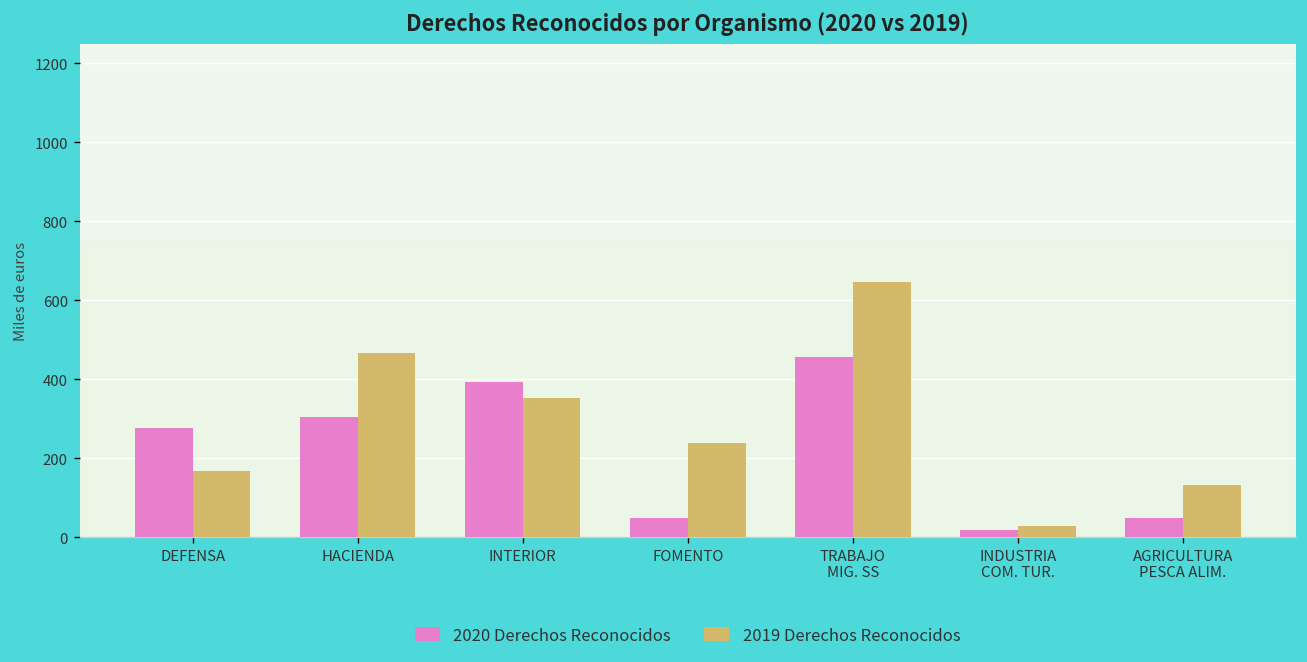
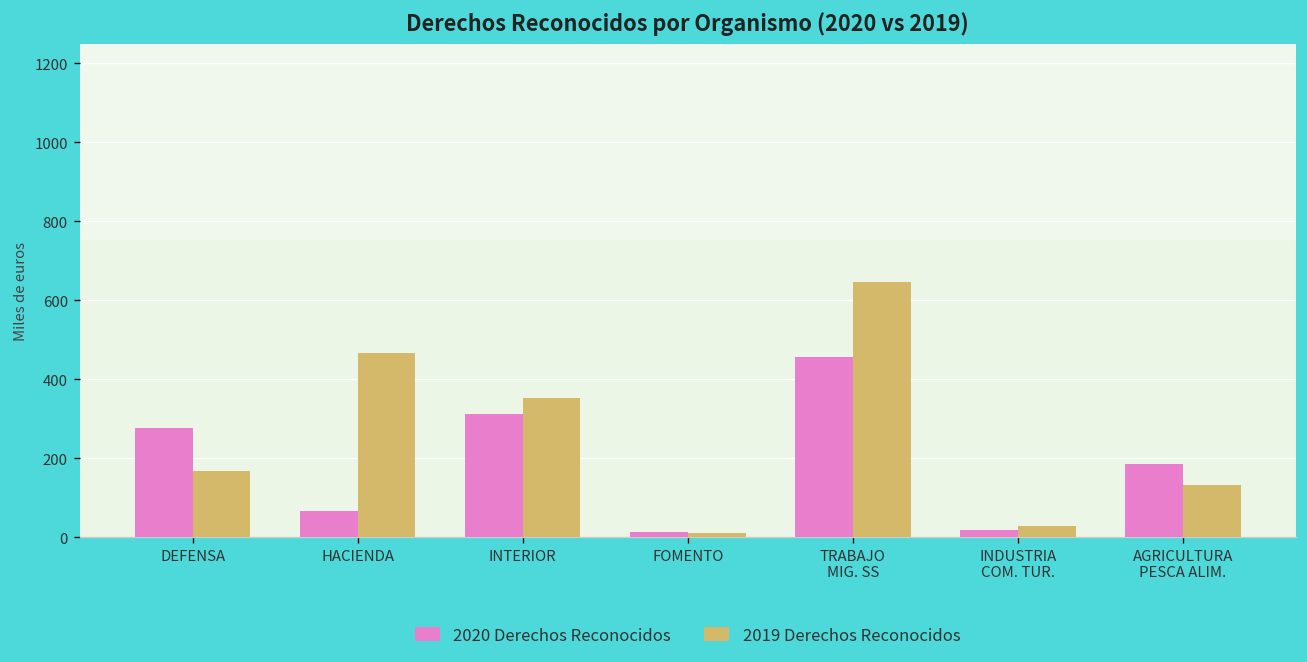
  {
    "2020 Derechos Reconocidos": {
      "DEFENSA": 280,
-     "HACIENDA": 300,
-     "INTERIOR": 390,
-     "FOMENTO": 50,
+     "HACIENDA": 70,
+     "INTERIOR": 310,
+     "FOMENTO": 20,
      "TRABAJO MIG. SS": 460,
      "INDUSTRIA COM. TUR.": 20,
-     "AGRICULTURA PESCA ALIM.": 50
+     "AGRICULTURA PESCA ALIM.": 190
    },
    "2019 Derechos Reconocidos": {
      "DEFENSA": 170,
      "HACIENDA": 470,
      "INTERIOR": 350,
-     "FOMENTO": 240,
+     "FOMENTO": 10,
      "TRABAJO MIG. SS": 650,
      "INDUSTRIA COM. TUR.": 30,
      "AGRICULTURA PESCA ALIM.": 130
    }
  }
